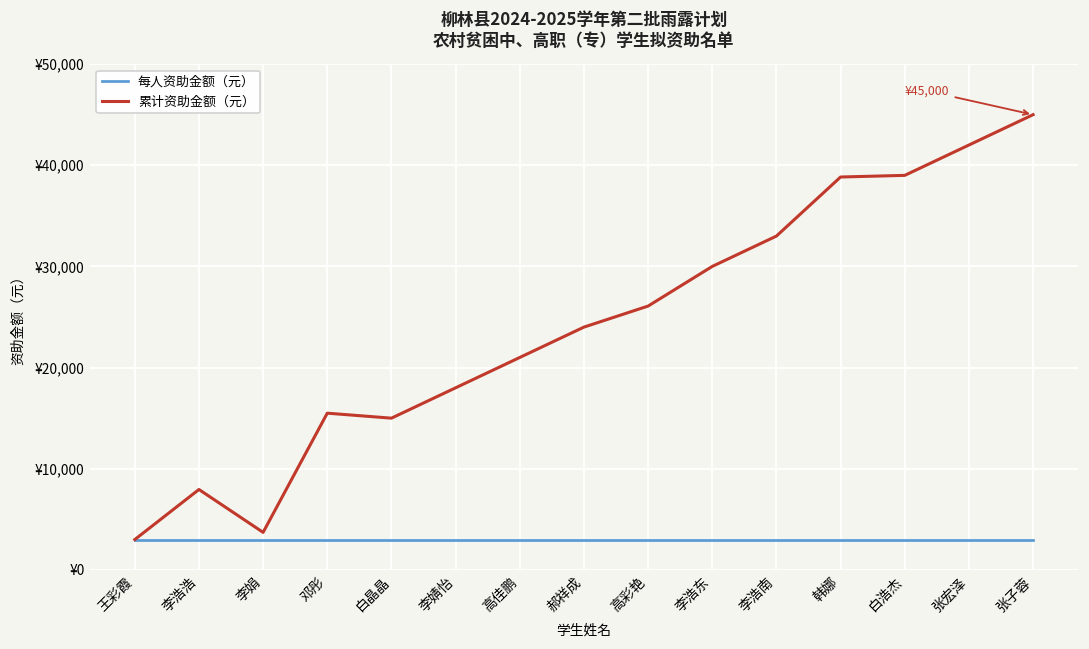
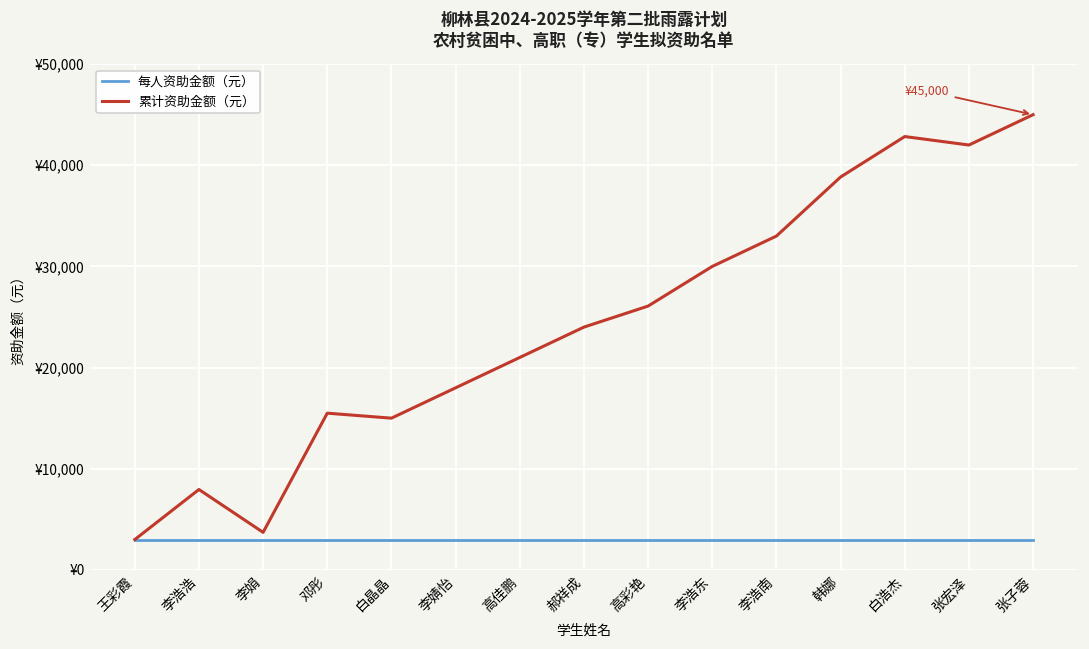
  {
    "每人资助金额（元）": {
      "李浩浩": "¥3,000",
      "李娟": "¥3,000",
      "邓彤": "¥3,000",
      "白晶晶": "¥3,000",
      "李婧怡": "¥3,000",
      "高佳鹏": "¥3,000",
      "郝祥成": "¥3,000",
      "高彩艳": "¥3,000",
      "李浩东": "¥3,000",
      "李浩南": "¥3,000",
      "韩娜": "¥3,000",
      "白浩杰": "¥3,000",
      "张宏泽": "¥3,000",
      "张子蓉": "¥3,000"
    },
    "累计资助金额（元）": {
      "李浩浩": "¥8,000",
      "李娟": "¥4,000",
      "邓彤": "¥15,000",
      "白晶晶": "¥15,000",
      "李婧怡": "¥18,000",
      "高佳鹏": "¥21,000",
      "郝祥成": "¥24,000",
      "高彩艳": "¥26,000",
      "李浩东": "¥30,000",
      "李浩南": "¥33,000",
      "韩娜": "¥39,000",
-     "白浩杰": "¥39,000",
+     "白浩杰": "¥43,000",
      "张宏泽": "¥42,000"
    }
  }
